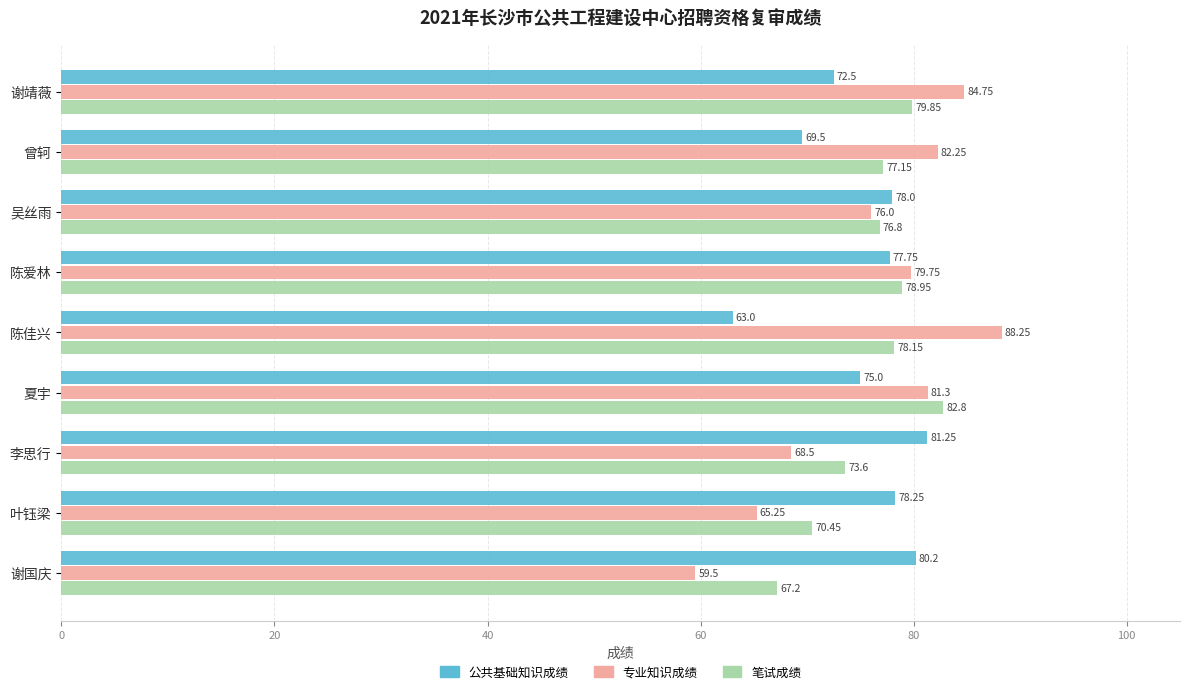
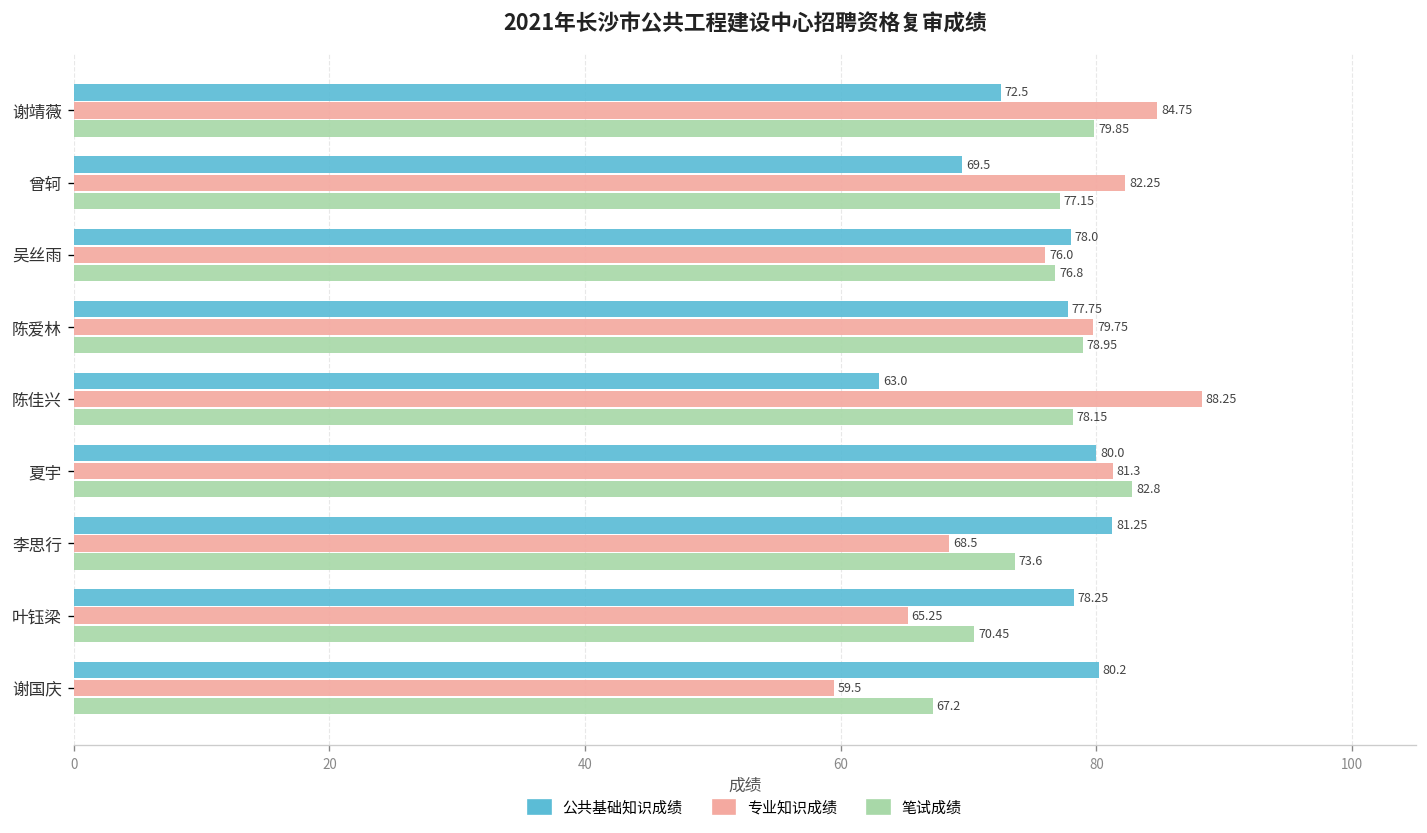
  {
    "公共基础知识成绩": {
      "谢靖薇": 72.5,
      "曾轲": 69.5,
      "吴丝雨": 78.0,
      "陈爱林": 77.75,
      "陈佳兴": 63.0,
-     "夏宇": 75.0,
+     "夏宇": 80.0,
      "李思行": 81.25,
      "叶钰梁": 78.25,
      "谢国庆": 80.2
    },
    "专业知识成绩": {
      "谢靖薇": 84.75,
      "曾轲": 82.25,
      "吴丝雨": 76.0,
      "陈爱林": 79.75,
      "陈佳兴": 88.25,
      "夏宇": 81.3,
      "李思行": 68.5,
      "叶钰梁": 65.25,
      "谢国庆": 59.5
    },
    "笔试成绩": {
      "谢靖薇": 79.85,
      "曾轲": 77.15,
      "吴丝雨": 76.8,
      "陈爱林": 78.95,
      "陈佳兴": 78.15,
      "夏宇": 82.8,
      "李思行": 73.6,
      "叶钰梁": 70.45,
      "谢国庆": 67.2
    }
  }
